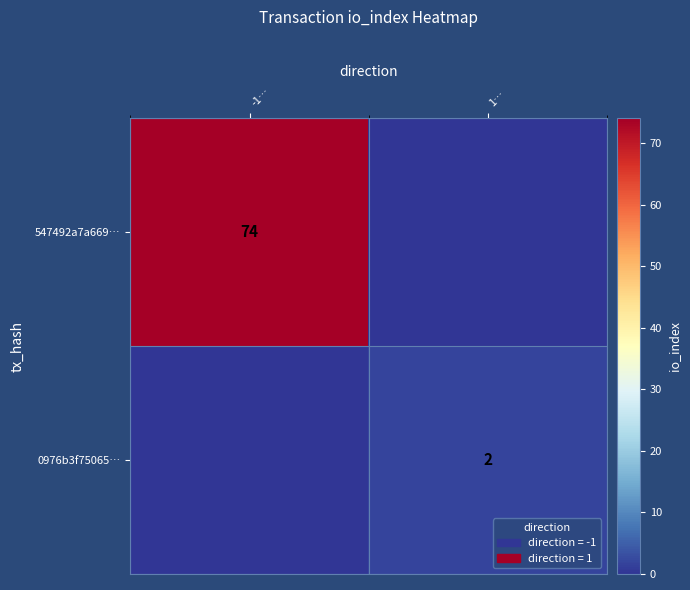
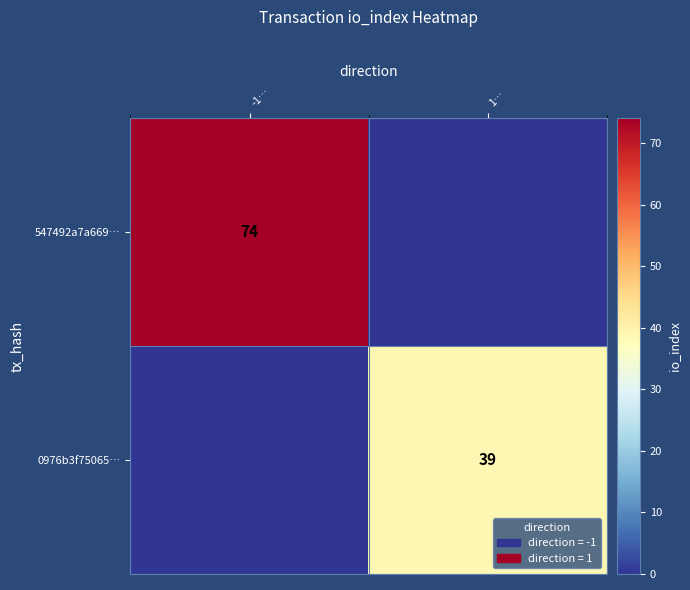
  {
    "547492a7a669…": {
      "-1…": 74
    },
    "0976b3f75065…": {
-     "1…": 2
+     "1…": 39
    }
  }
